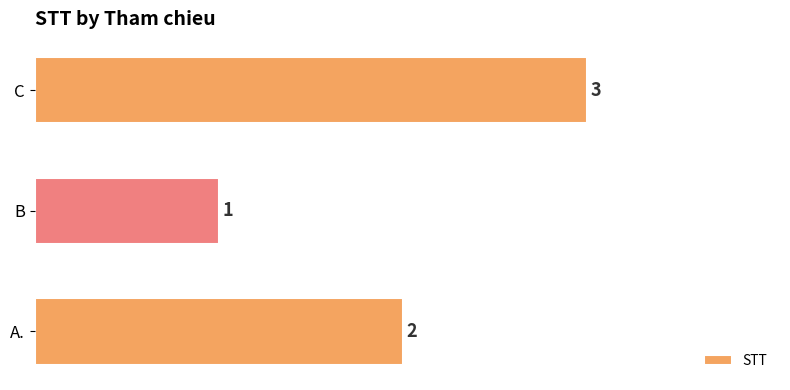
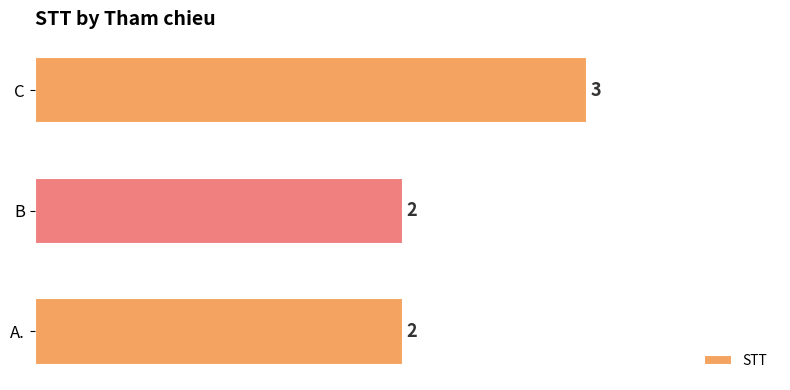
  {
    "C": 3,
-   "B": 1,
+   "B": 2,
    "A.": 2
  }
